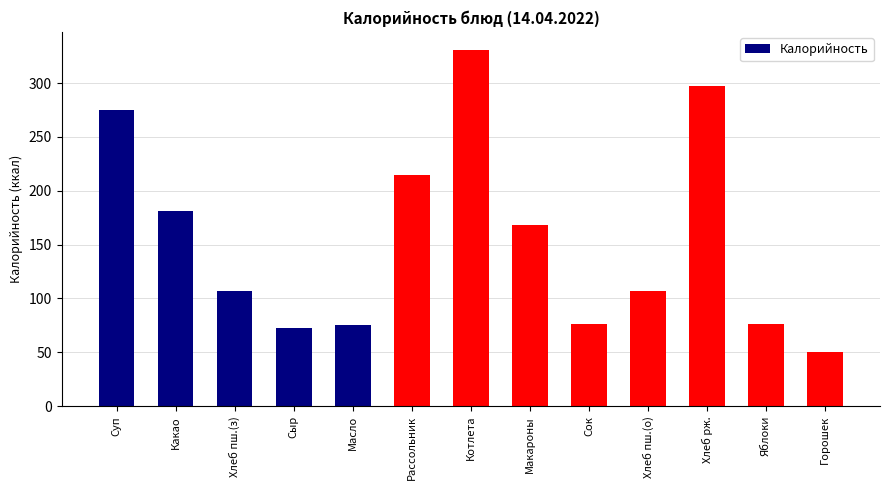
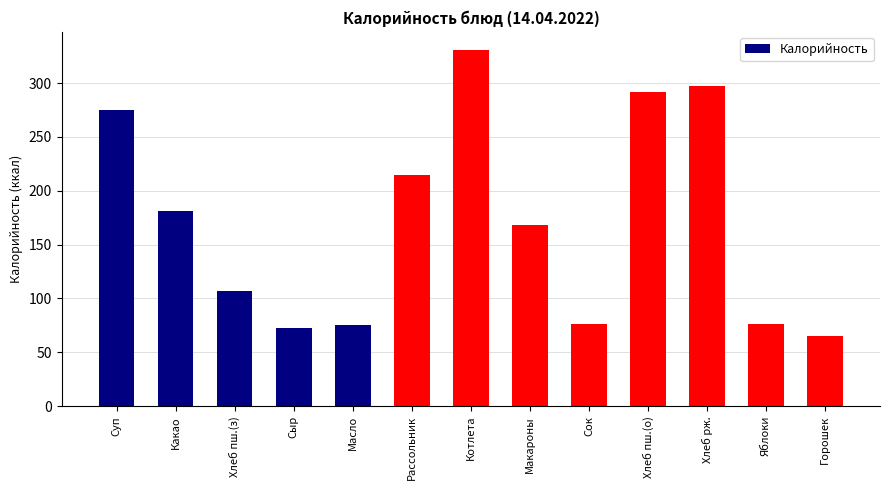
  {
    "Суп": 275,
    "Какао": 181,
    "Хлеб пш.(з)": 107,
    "Сыр": 73,
    "Масло": 75,
    "Рассольник": 215,
    "Котлета": 331,
    "Макароны": 168,
    "Сок": 76,
-   "Хлеб пш.(о)": 107,
+   "Хлеб пш.(о)": 292,
    "Хлеб рж.": 297,
    "Яблоки": 76,
-   "Горошек": 50
+   "Горошек": 65
  }
